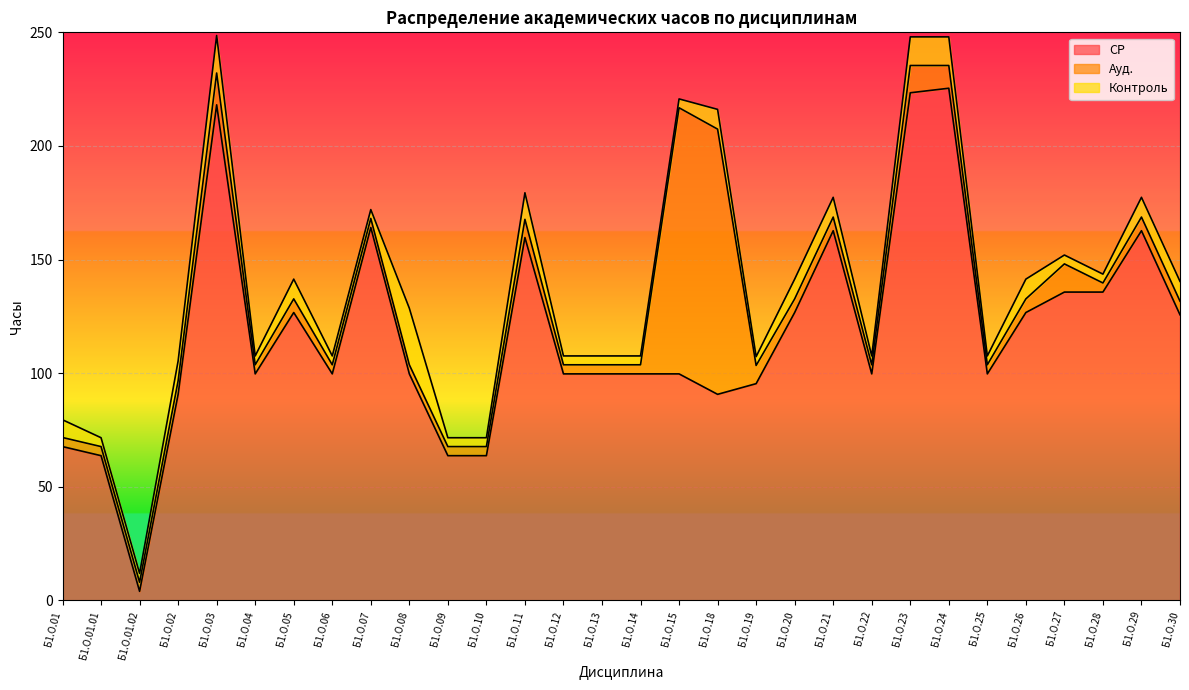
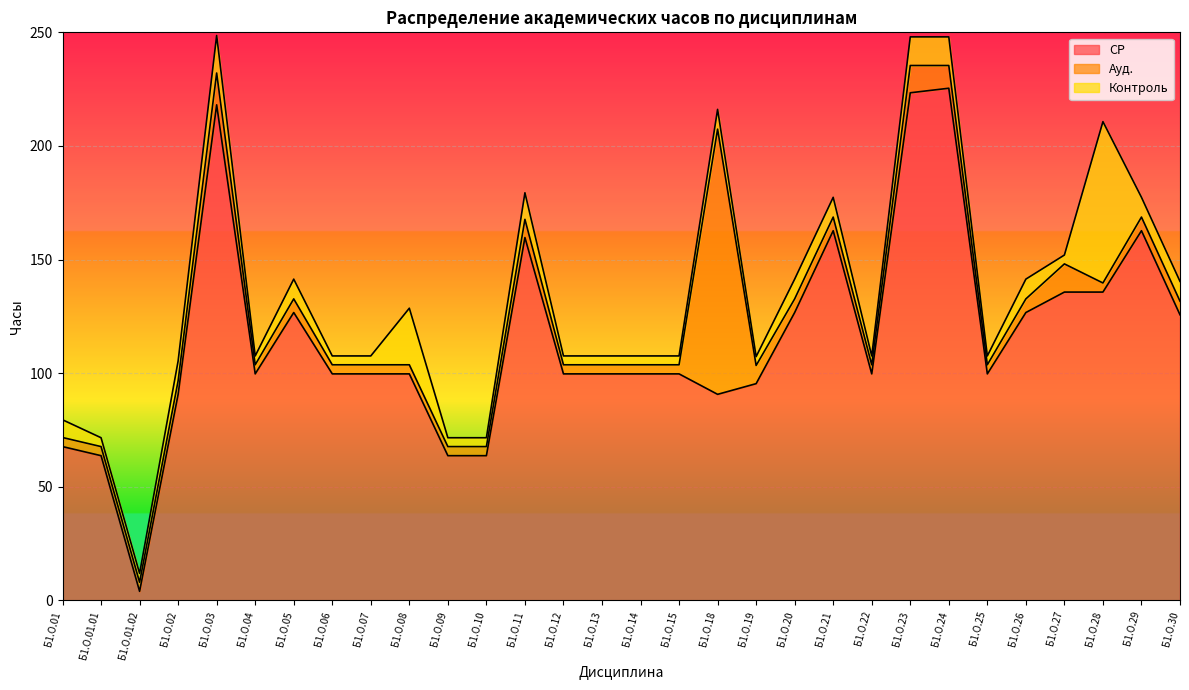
  {
    "СР": {
      "Б1.О.01": 68,
      "Б1.О.01.01": 64,
      "Б1.О.01.02": 4,
      "Б1.О.02": 91,
      "Б1.О.03": 218,
      "Б1.О.04": 100,
      "Б1.О.05": 127,
      "Б1.О.06": 100,
-     "Б1.О.07": 164,
+     "Б1.О.07": 100,
      "Б1.О.08": 100,
      "Б1.О.09": 64,
      "Б1.О.10": 64,
      "Б1.О.11": 160,
      "Б1.О.12": 100,
      "Б1.О.13": 100,
      "Б1.О.14": 100,
      "Б1.О.15": 100,
      "Б1.О.18": 91,
      "Б1.О.19": 95,
      "Б1.О.20": 127,
      "Б1.О.21": 163,
      "Б1.О.22": 100,
      "Б1.О.23": 223,
      "Б1.О.24": 225,
      "Б1.О.25": 100,
      "Б1.О.26": 127,
      "Б1.О.27": 136,
      "Б1.О.28": 136,
      "Б1.О.29": 163,
      "Б1.О.30": 126
    },
    "Ауд.": {
      "Б1.О.01": 4,
      "Б1.О.01.01": 4,
      "Б1.О.01.02": 4,
      "Б1.О.02": 6,
      "Б1.О.03": 14,
      "Б1.О.04": 4,
      "Б1.О.05": 6,
      "Б1.О.06": 4,
      "Б1.О.07": 4,
      "Б1.О.08": 4,
      "Б1.О.09": 4,
      "Б1.О.10": 4,
      "Б1.О.11": 8,
      "Б1.О.12": 4,
      "Б1.О.13": 4,
      "Б1.О.14": 4,
-     "Б1.О.15": 117,
+     "Б1.О.15": 4,
      "Б1.О.18": 117,
      "Б1.О.19": 8,
      "Б1.О.20": 6,
      "Б1.О.21": 6,
      "Б1.О.22": 4,
      "Б1.О.23": 12,
      "Б1.О.24": 10,
      "Б1.О.25": 4,
      "Б1.О.26": 6,
      "Б1.О.27": 12,
      "Б1.О.28": 4,
      "Б1.О.29": 6,
      "Б1.О.30": 6
    },
    "Контроль": {
      "Б1.О.01": 8,
      "Б1.О.01.01": 4,
      "Б1.О.01.02": 4,
      "Б1.О.02": 9,
      "Б1.О.03": 17,
      "Б1.О.04": 4,
      "Б1.О.05": 9,
      "Б1.О.06": 4,
      "Б1.О.07": 4,
      "Б1.О.08": 25,
      "Б1.О.09": 4,
      "Б1.О.10": 4,
      "Б1.О.11": 12,
      "Б1.О.12": 4,
      "Б1.О.13": 4,
      "Б1.О.14": 4,
      "Б1.О.15": 4,
      "Б1.О.18": 9,
      "Б1.О.19": 4,
      "Б1.О.20": 9,
      "Б1.О.21": 9,
      "Б1.О.22": 4,
      "Б1.О.23": 13,
      "Б1.О.24": 13,
      "Б1.О.25": 4,
      "Б1.О.26": 9,
      "Б1.О.27": 4,
-     "Б1.О.28": 4,
+     "Б1.О.28": 71,
      "Б1.О.29": 9,
      "Б1.О.30": 9
    }
  }
